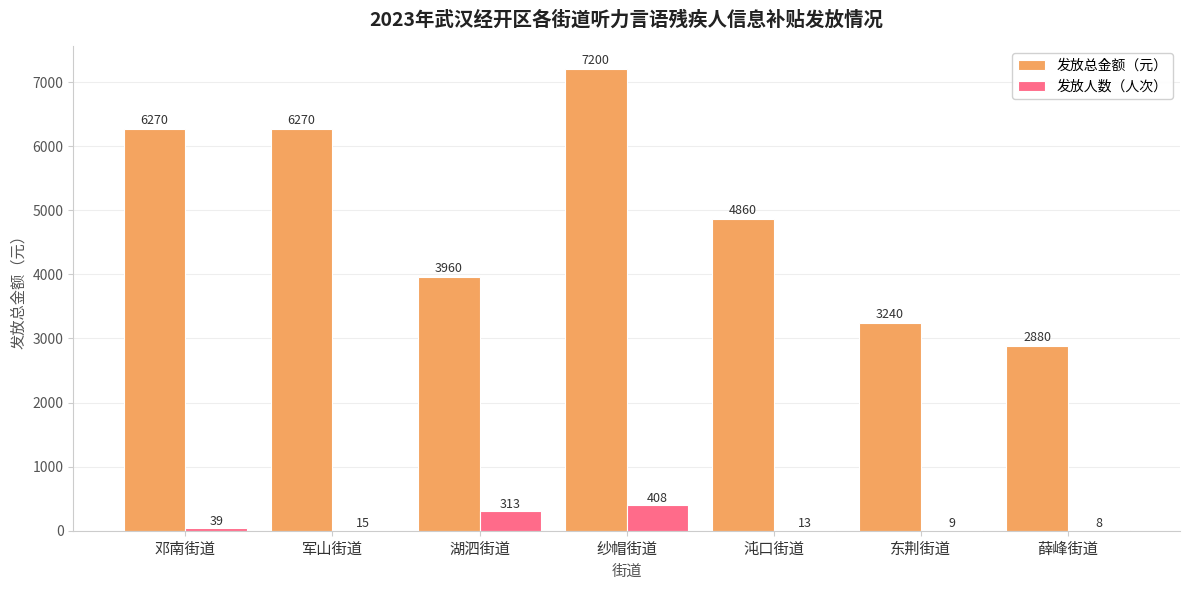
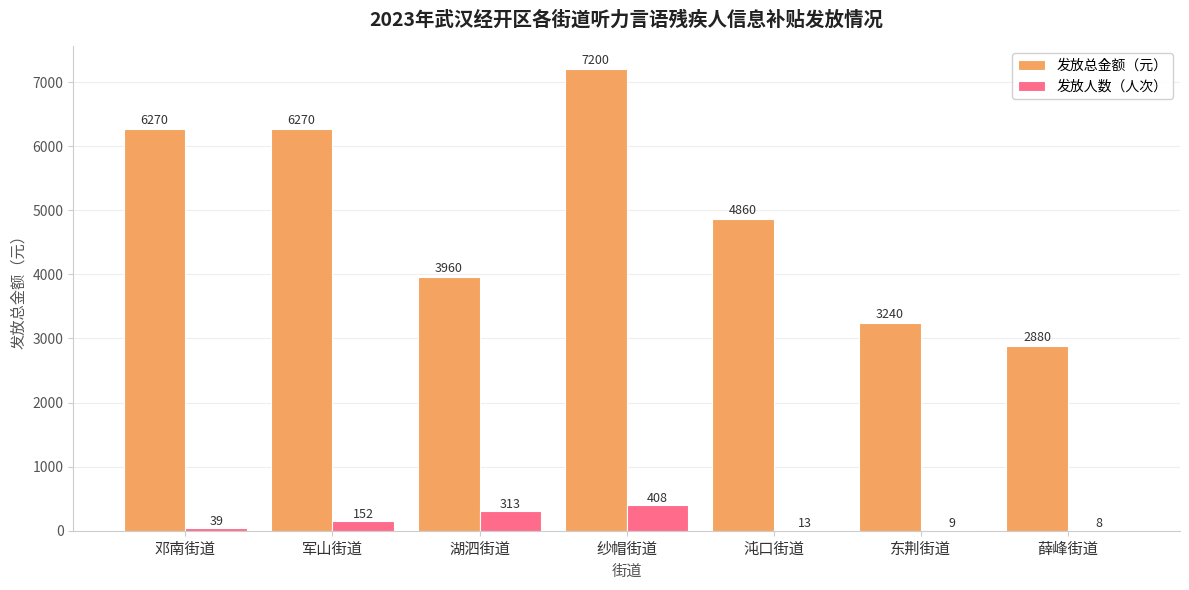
  {
    "发放总金额（元）": {
      "邓南街道": 6270,
      "军山街道": 6270,
      "湖泗街道": 3960,
      "纱帽街道": 7200,
      "沌口街道": 4860,
      "东荆街道": 3240,
      "薛峰街道": 2880
    },
    "发放人数（人次）": {
      "邓南街道": 39,
-     "军山街道": 15,
+     "军山街道": 152,
      "湖泗街道": 313,
      "纱帽街道": 408,
      "沌口街道": 13,
      "东荆街道": 9,
      "薛峰街道": 8
    }
  }
